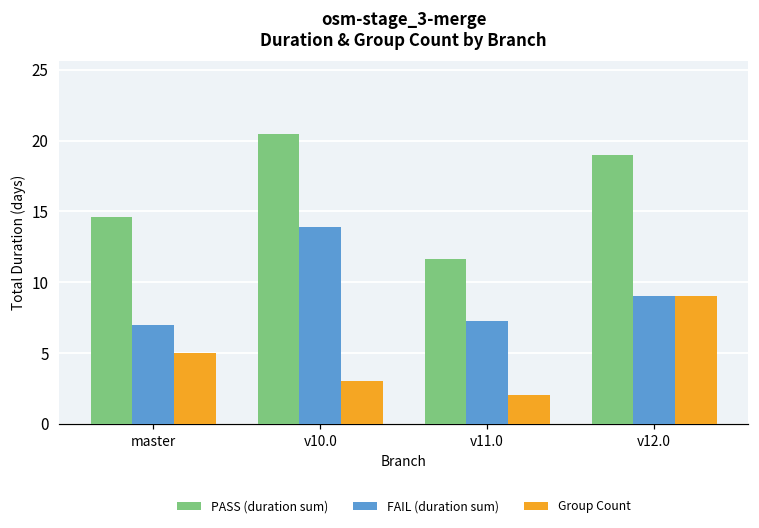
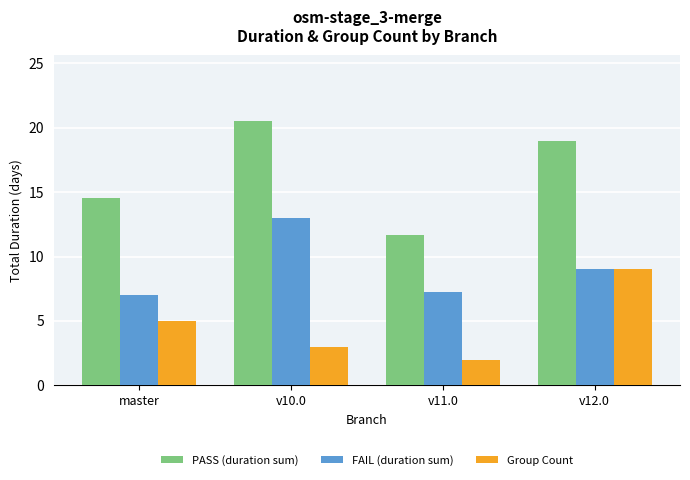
  {
    "PASS (duration sum)": {
      "master": 14.6,
      "v10.0": 20.5,
      "v11.0": 11.7,
      "v12.0": 18.9
    },
    "FAIL (duration sum)": {
      "master": 7.0,
-     "v10.0": 13.9,
+     "v10.0": 13.0,
      "v11.0": 7.3,
      "v12.0": 9.0
    },
    "Group Count": {
      "master": 5.0,
      "v10.0": 3.0,
      "v11.0": 2.0,
      "v12.0": 9.0
    }
  }
